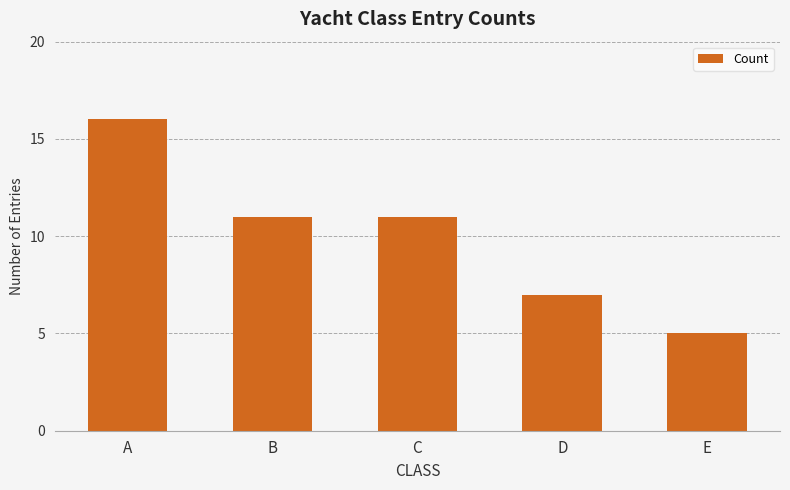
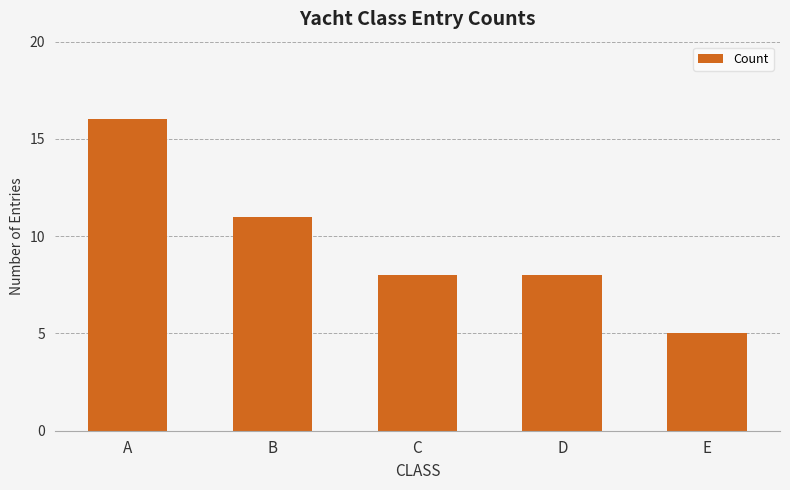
  {
    "A": 16,
    "B": 11,
-   "C": 11,
-   "D": 7,
+   "C": 8,
+   "D": 8,
    "E": 5
  }
